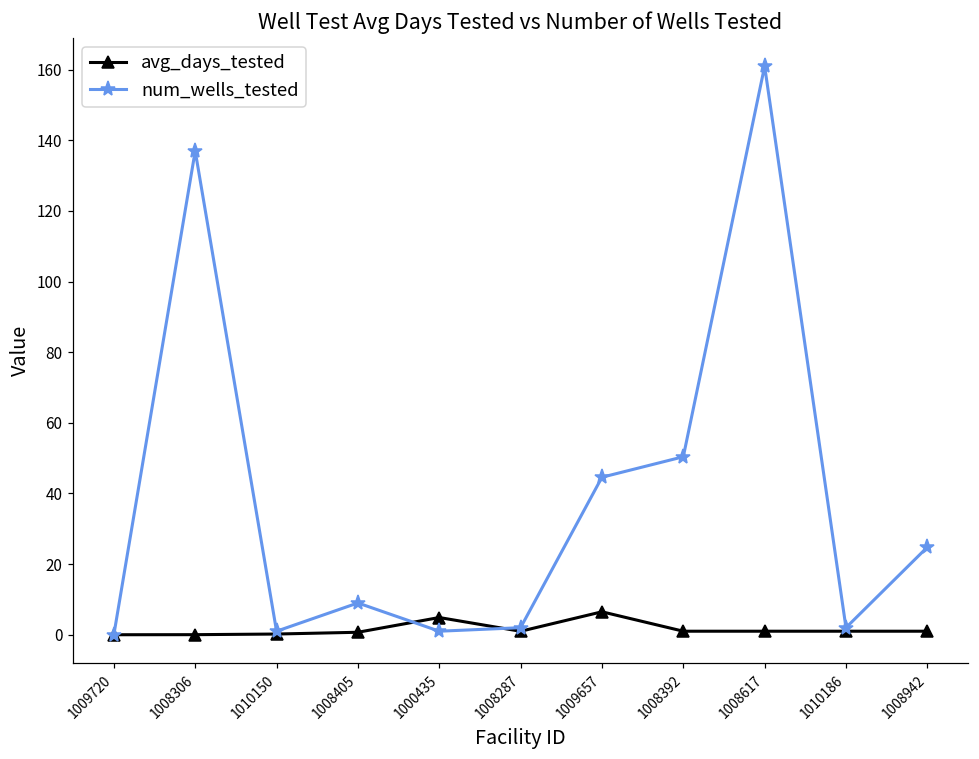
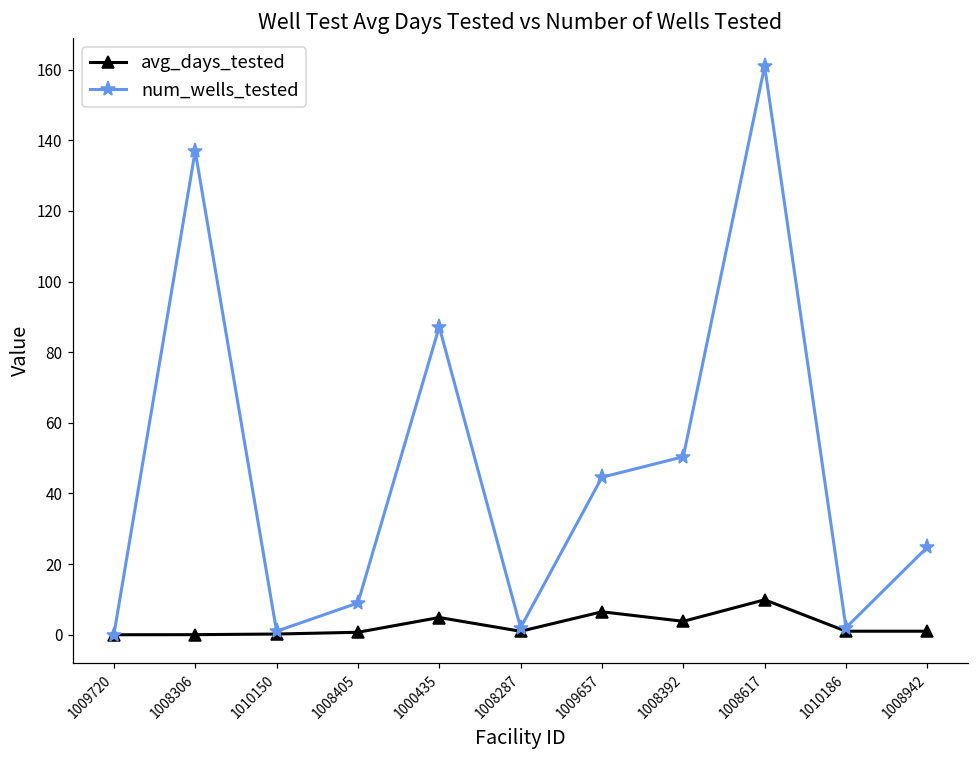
  {
    "avg_days_tested": {
      "1008306": 0,
      "1010150": 0,
      "1008405": 1,
      "1000435": 5,
      "1008287": 1,
      "1009657": 7,
-     "1008392": 1,
-     "1008617": 1,
+     "1008392": 4,
+     "1008617": 10,
      "1010186": 1,
      "1008942": 1
    },
    "num_wells_tested": {
      "1008306": 137,
      "1010150": 1,
      "1008405": 9,
-     "1000435": 1,
+     "1000435": 87,
      "1008287": 2,
      "1009657": 45,
      "1008392": 50,
      "1008617": 161,
      "1010186": 2,
      "1008942": 25
    }
  }
